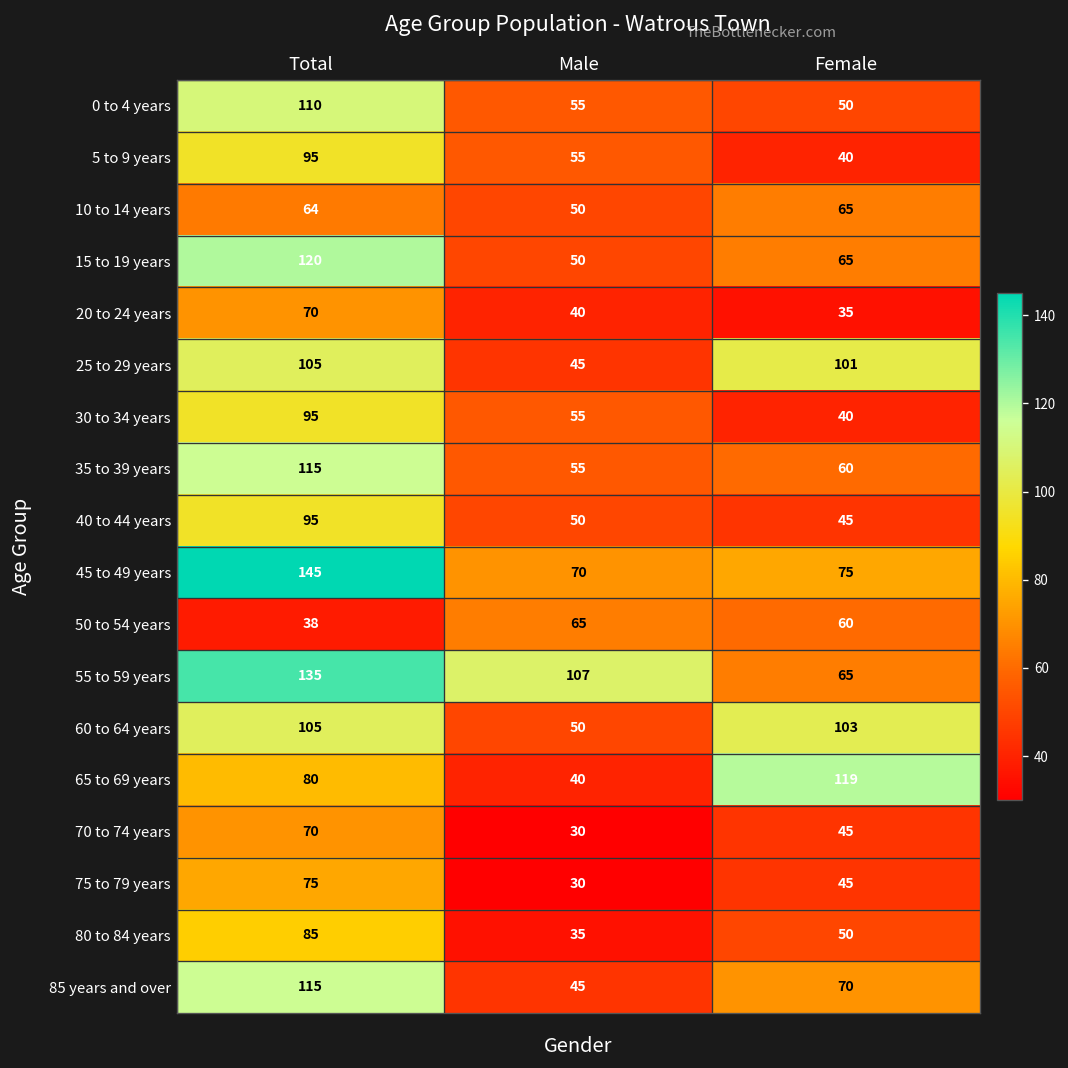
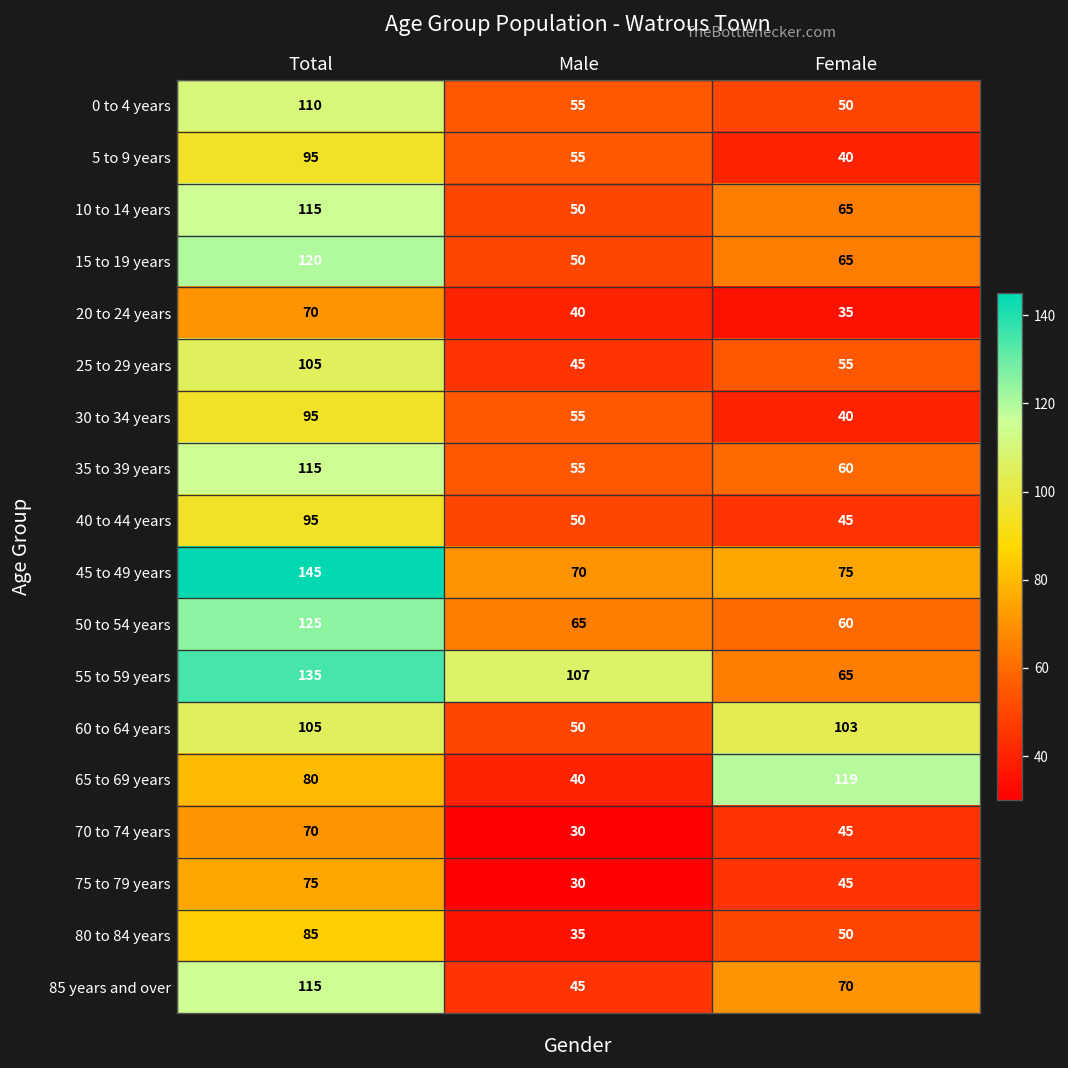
  {
    "0 to 4 years": {
      "Total": 110,
      "Male": 55,
      "Female": 50
    },
    "5 to 9 years": {
      "Total": 95,
      "Male": 55,
      "Female": 40
    },
    "10 to 14 years": {
-     "Total": 64,
+     "Total": 115,
      "Male": 50,
      "Female": 65
    },
    "15 to 19 years": {
      "Total": 120,
      "Male": 50,
      "Female": 65
    },
    "20 to 24 years": {
      "Total": 70,
      "Male": 40,
      "Female": 35
    },
    "25 to 29 years": {
      "Total": 105,
      "Male": 45,
-     "Female": 101
+     "Female": 55
    },
    "30 to 34 years": {
      "Total": 95,
      "Male": 55,
      "Female": 40
    },
    "35 to 39 years": {
      "Total": 115,
      "Male": 55,
      "Female": 60
    },
    "40 to 44 years": {
      "Total": 95,
      "Male": 50,
      "Female": 45
    },
    "45 to 49 years": {
      "Total": 145,
      "Male": 70,
      "Female": 75
    },
    "50 to 54 years": {
-     "Total": 38,
+     "Total": 125,
      "Male": 65,
      "Female": 60
    },
    "55 to 59 years": {
      "Total": 135,
      "Male": 107,
      "Female": 65
    },
    "60 to 64 years": {
      "Total": 105,
      "Male": 50,
      "Female": 103
    },
    "65 to 69 years": {
      "Total": 80,
      "Male": 40,
      "Female": 119
    },
    "70 to 74 years": {
      "Total": 70,
      "Male": 30,
      "Female": 45
    },
    "75 to 79 years": {
      "Total": 75,
      "Male": 30,
      "Female": 45
    },
    "80 to 84 years": {
      "Total": 85,
      "Male": 35,
      "Female": 50
    },
    "85 years and over": {
      "Total": 115,
      "Male": 45,
      "Female": 70
    }
  }
